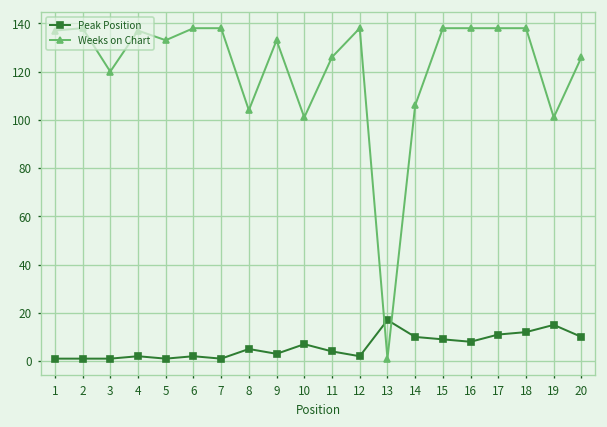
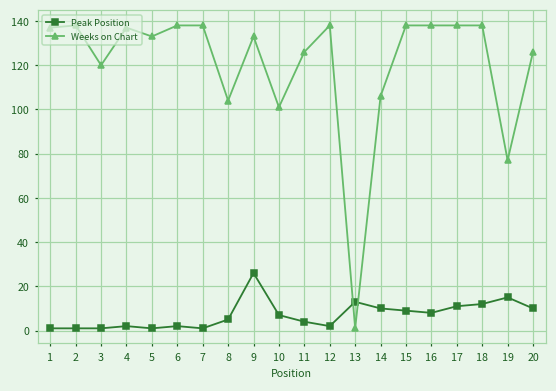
  {
    "Peak Position": {
      "1": 1,
      "2": 1,
      "3": 1,
      "4": 2,
      "5": 1,
      "6": 2,
      "7": 1,
      "8": 5,
-     "9": 3,
+     "9": 26,
      "10": 7,
      "11": 4,
      "12": 2,
-     "13": 17,
+     "13": 13,
      "14": 10,
      "15": 9,
      "16": 8,
      "17": 11,
      "18": 12,
      "19": 15,
      "20": 10
    },
    "Weeks on Chart": {
      "3": 120,
      "5": 133,
      "6": 138,
      "7": 138,
      "8": 104,
      "9": 133,
      "10": 101,
      "11": 126,
      "12": 138,
      "13": 1,
      "14": 106,
      "15": 138,
      "16": 138,
      "17": 138,
      "18": 138,
-     "19": 101,
+     "19": 77,
      "20": 126
    }
  }
